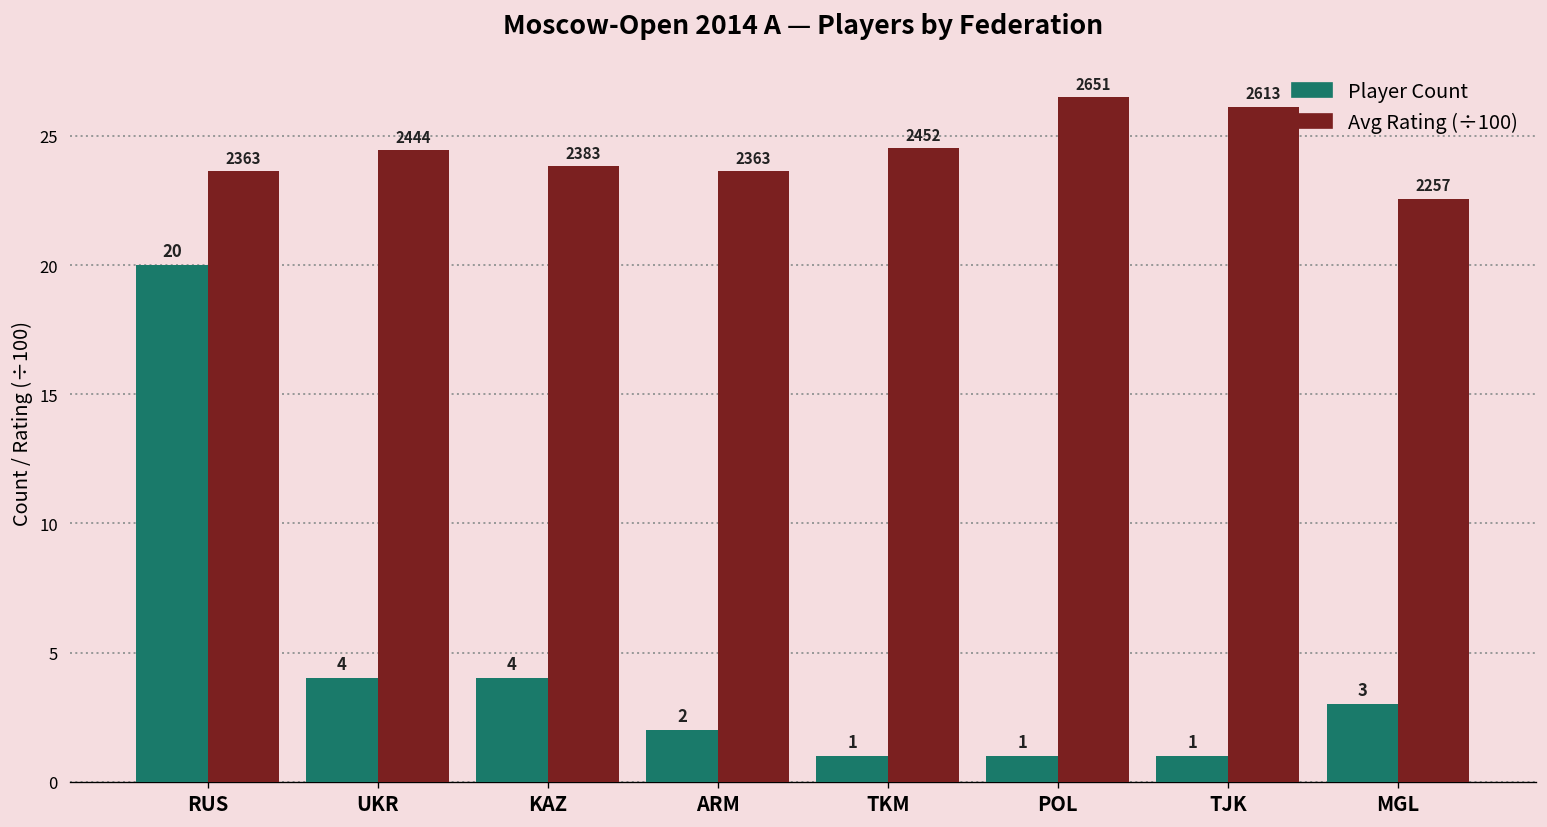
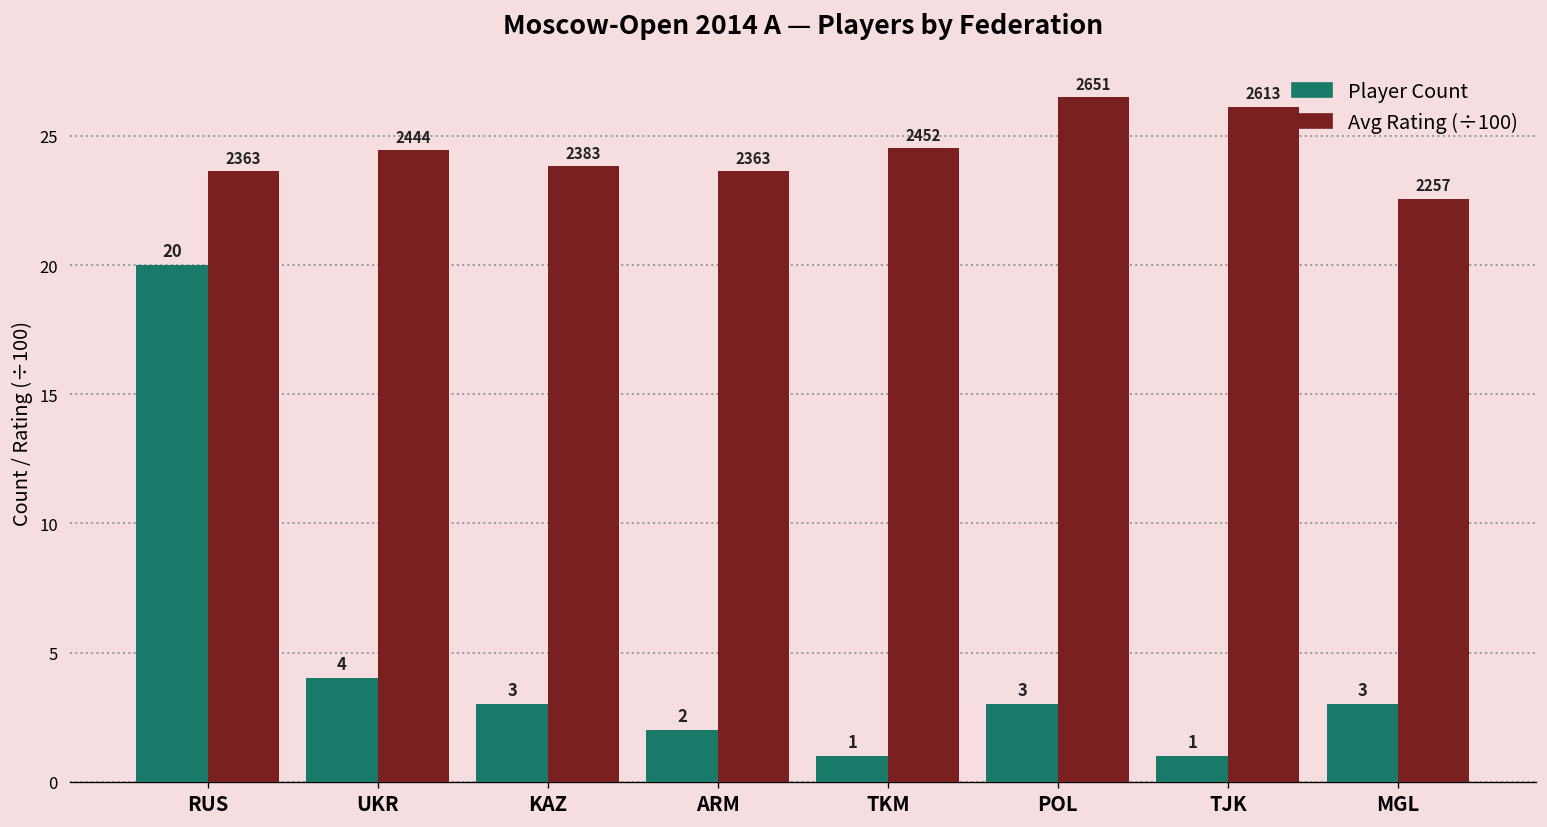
  {
    "Player Count": {
      "RUS": 20,
      "UKR": 4,
-     "KAZ": 4,
+     "KAZ": 3,
      "ARM": 2,
      "TKM": 1,
-     "POL": 1,
+     "POL": 3,
      "TJK": 1,
      "MGL": 3
    }
  }
